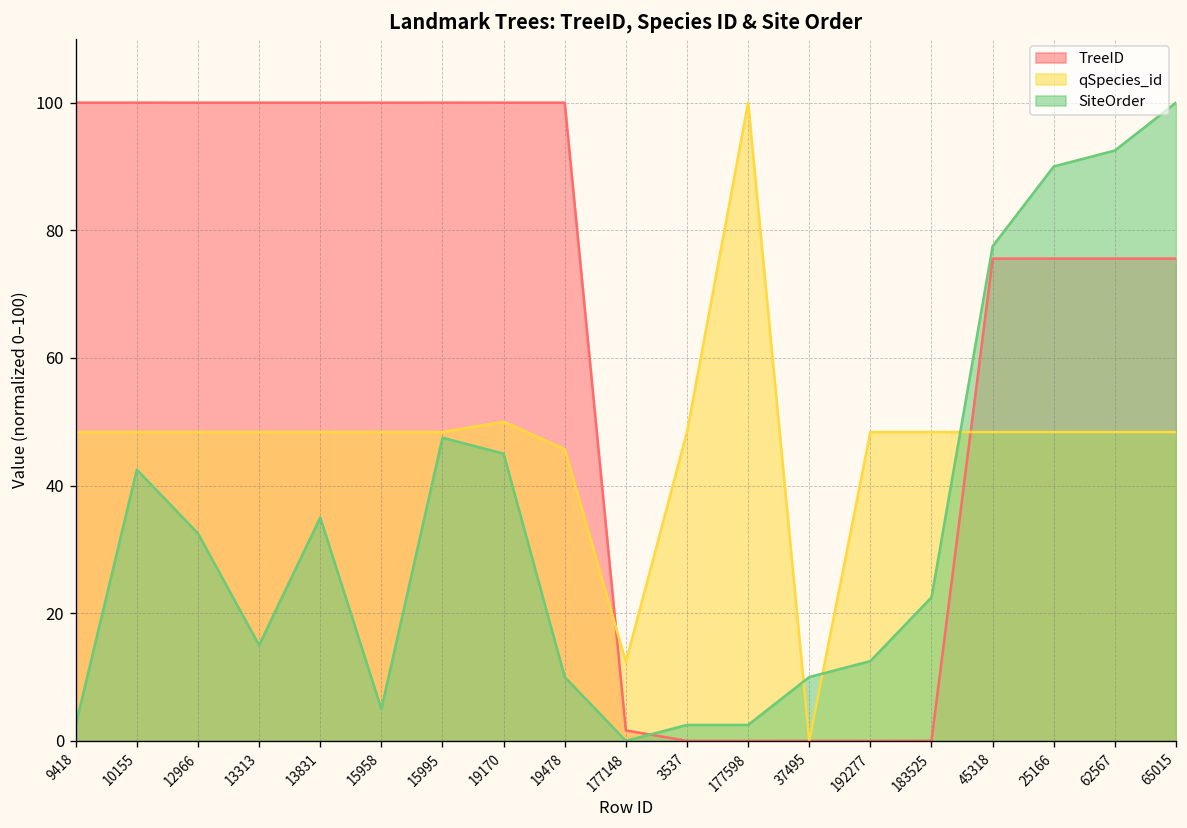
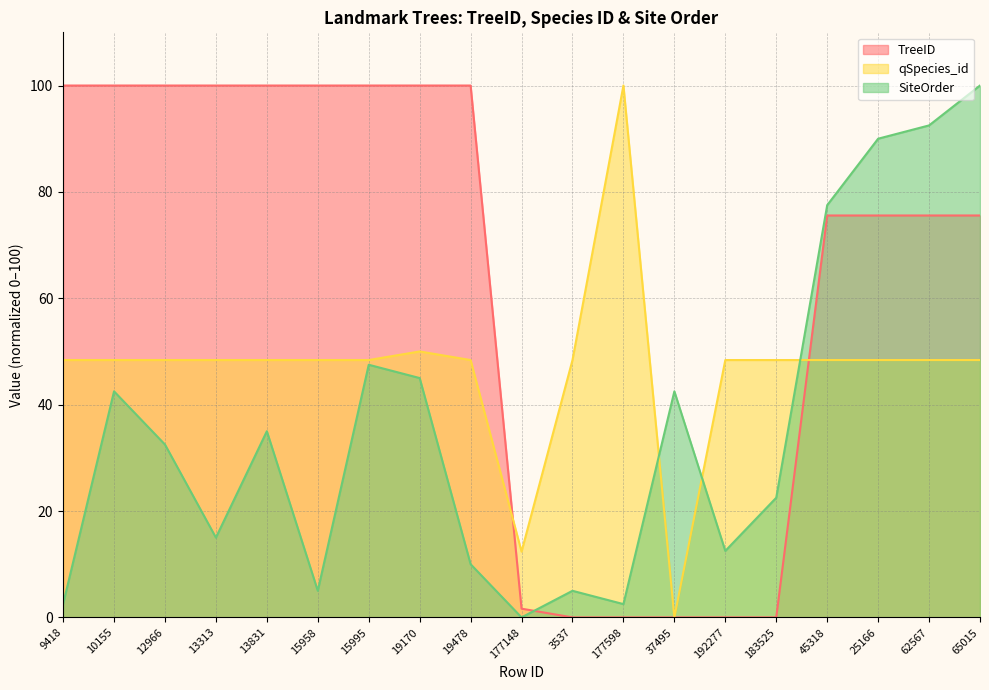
  {
    "TreeID": {
      "9418": 100,
      "10155": 100,
      "12966": 100,
      "13313": 100,
      "13831": 100,
      "15958": 100,
      "15995": 100,
      "19170": 100,
      "19478": 100,
      "177148": 2,
      "3537": 0,
      "177598": 0,
      "192277": 0,
      "183525": 0,
      "45318": 76,
      "25166": 76,
      "62567": 76,
      "65015": 76
    },
    "qSpecies_id": {
      "9418": 48,
      "10155": 48,
      "12966": 48,
      "13313": 48,
      "13831": 48,
      "15958": 48,
      "15995": 48,
      "19170": 50,
-     "19478": 46,
+     "19478": 48,
      "177148": 12,
      "3537": 48,
      "177598": 100,
      "192277": 48,
      "183525": 48,
      "45318": 48,
      "25166": 48,
      "62567": 48,
      "65015": 48
    },
    "SiteOrder": {
      "9418": 3,
      "10155": 43,
      "12966": 33,
      "13313": 15,
      "13831": 35,
      "15958": 5,
      "15995": 48,
      "19170": 45,
      "19478": 10,
      "177148": 0,
-     "3537": 3,
+     "3537": 5,
      "177598": 3,
-     "37495": 10,
+     "37495": 43,
      "192277": 13,
      "183525": 23,
      "45318": 78,
      "25166": 90,
      "62567": 93,
      "65015": 100
    }
  }
